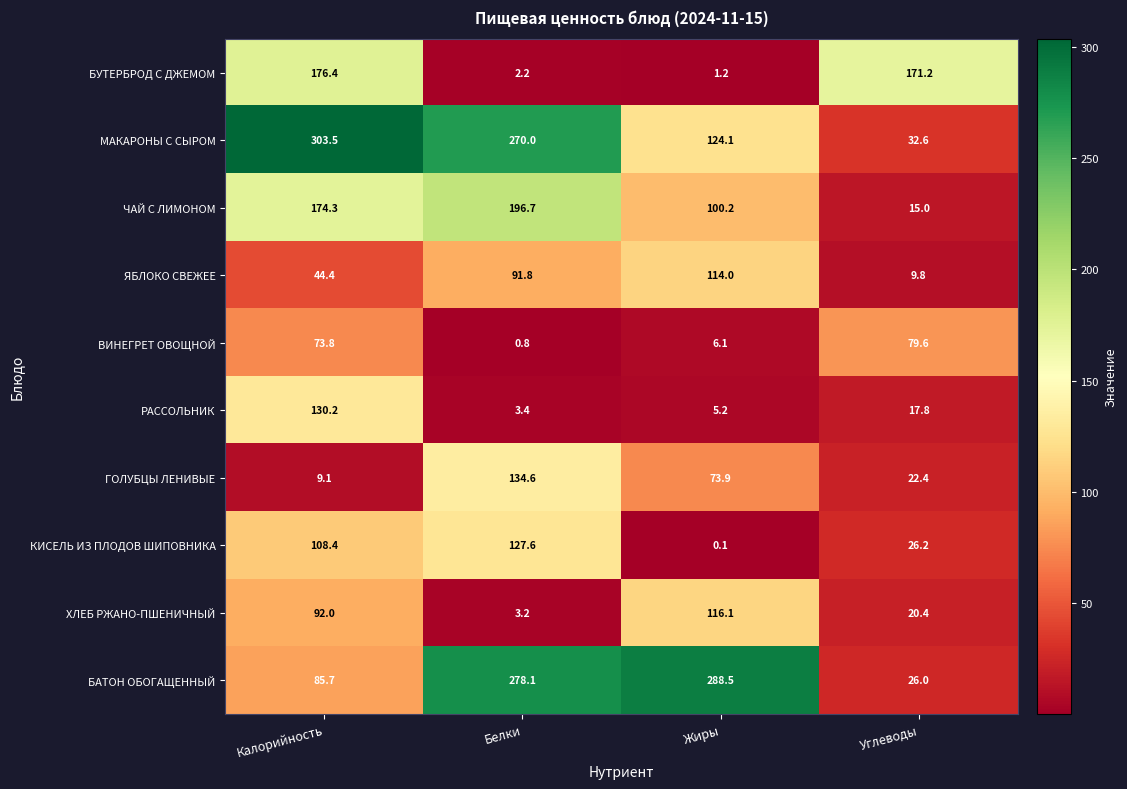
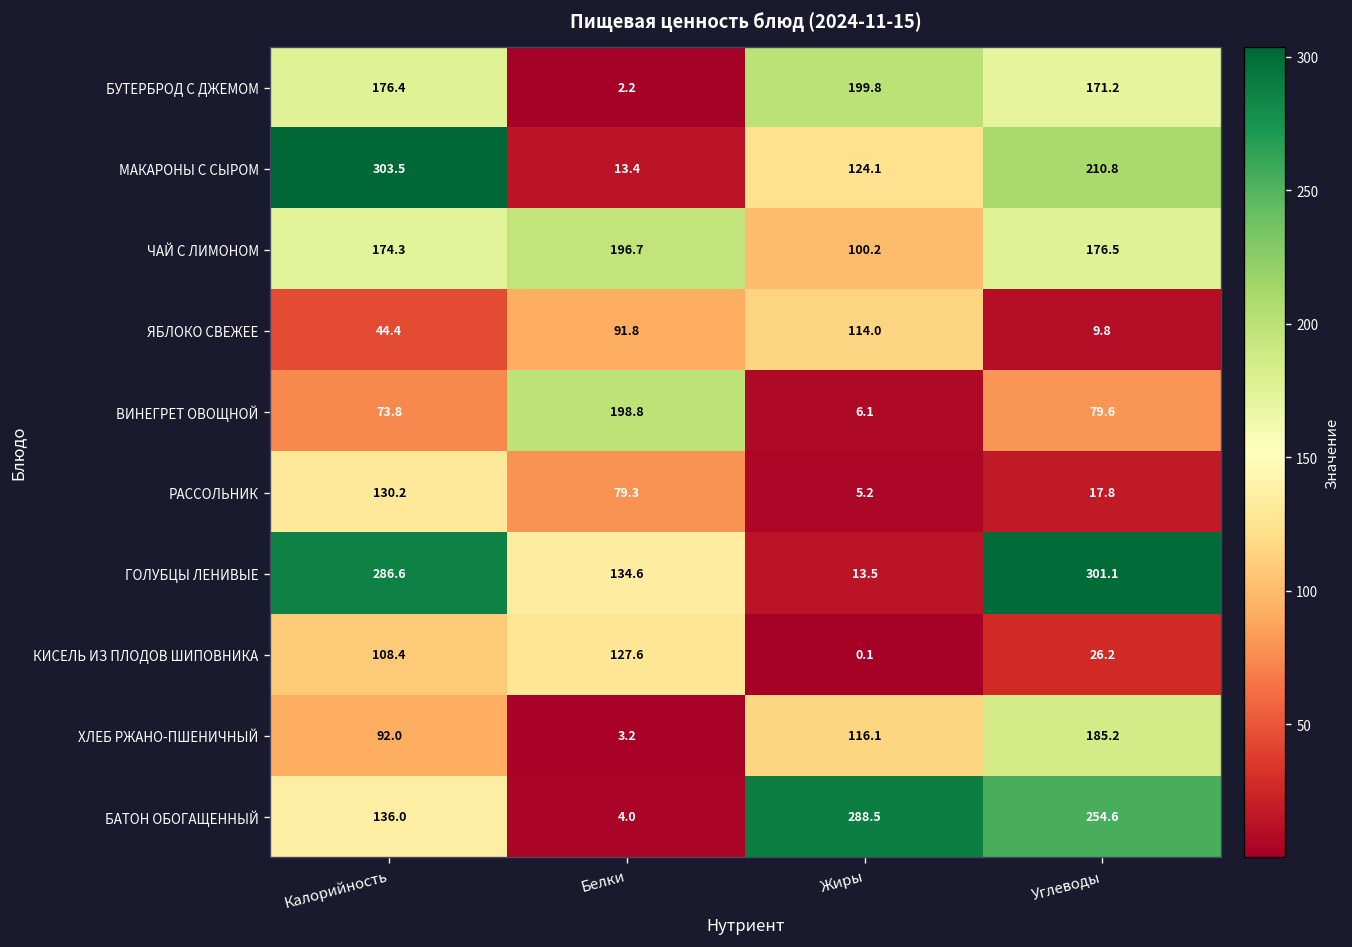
  {
    "БУТЕРБРОД С ДЖЕМОМ": {
      "Калорийность": 176.4,
      "Белки": 2.2,
-     "Жиры": 1.2,
+     "Жиры": 199.8,
      "Углеводы": 171.2
    },
    "МАКАРОНЫ С СЫРОМ": {
      "Калорийность": 303.5,
-     "Белки": 270.0,
+     "Белки": 13.4,
      "Жиры": 124.1,
-     "Углеводы": 32.6
+     "Углеводы": 210.8
    },
    "ЧАЙ С ЛИМОНОМ": {
      "Калорийность": 174.3,
      "Белки": 196.7,
      "Жиры": 100.2,
-     "Углеводы": 15.0
+     "Углеводы": 176.5
    },
    "ЯБЛОКО СВЕЖЕЕ": {
      "Калорийность": 44.4,
      "Белки": 91.8,
      "Жиры": 114.0,
      "Углеводы": 9.8
    },
    "ВИНЕГРЕТ ОВОЩНОЙ": {
      "Калорийность": 73.8,
-     "Белки": 0.8,
+     "Белки": 198.8,
      "Жиры": 6.1,
      "Углеводы": 79.6
    },
    "РАССОЛЬНИК": {
      "Калорийность": 130.2,
-     "Белки": 3.4,
+     "Белки": 79.3,
      "Жиры": 5.2,
      "Углеводы": 17.8
    },
    "ГОЛУБЦЫ ЛЕНИВЫЕ": {
-     "Калорийность": 9.1,
+     "Калорийность": 286.6,
      "Белки": 134.6,
-     "Жиры": 73.9,
-     "Углеводы": 22.4
+     "Жиры": 13.5,
+     "Углеводы": 301.1
    },
    "КИСЕЛЬ ИЗ ПЛОДОВ ШИПОВНИКА": {
      "Калорийность": 108.4,
      "Белки": 127.6,
      "Жиры": 0.1,
      "Углеводы": 26.2
    },
    "ХЛЕБ РЖАНО-ПШЕНИЧНЫЙ": {
      "Калорийность": 92.0,
      "Белки": 3.2,
      "Жиры": 116.1,
-     "Углеводы": 20.4
+     "Углеводы": 185.2
    },
    "БАТОН ОБОГАЩЕННЫЙ": {
-     "Калорийность": 85.7,
-     "Белки": 278.1,
+     "Калорийность": 136.0,
+     "Белки": 4.0,
      "Жиры": 288.5,
-     "Углеводы": 26.0
+     "Углеводы": 254.6
    }
  }
